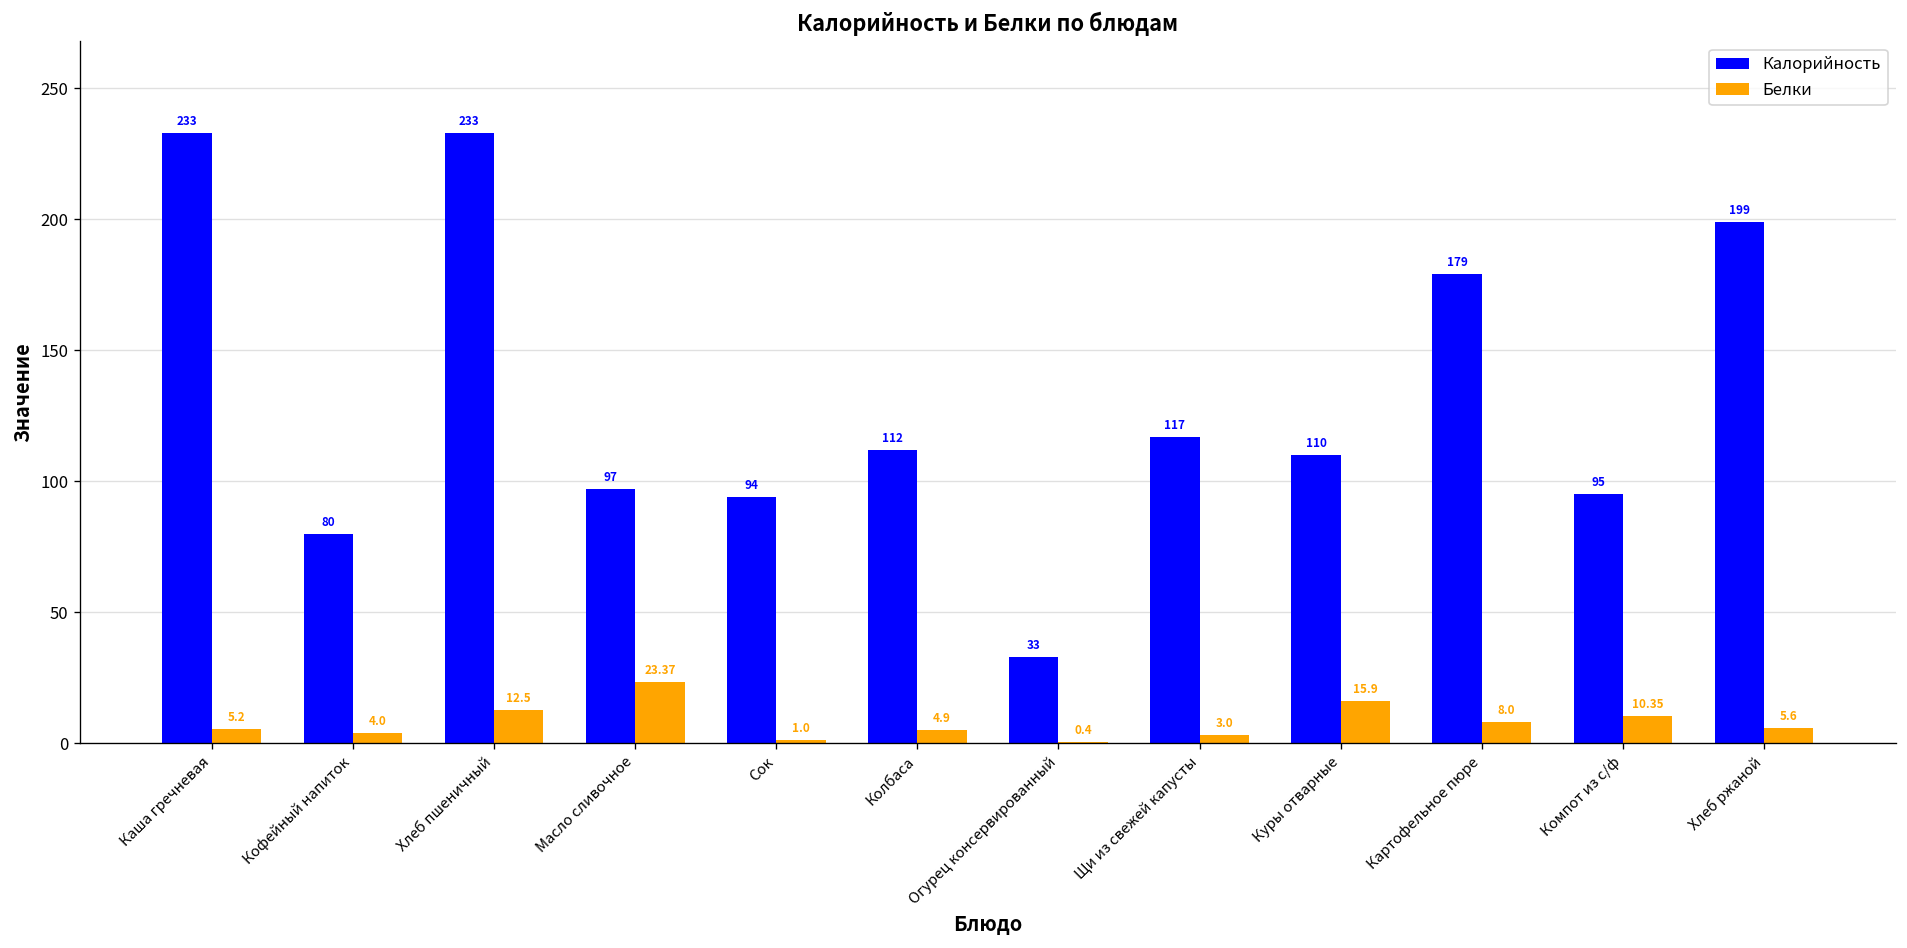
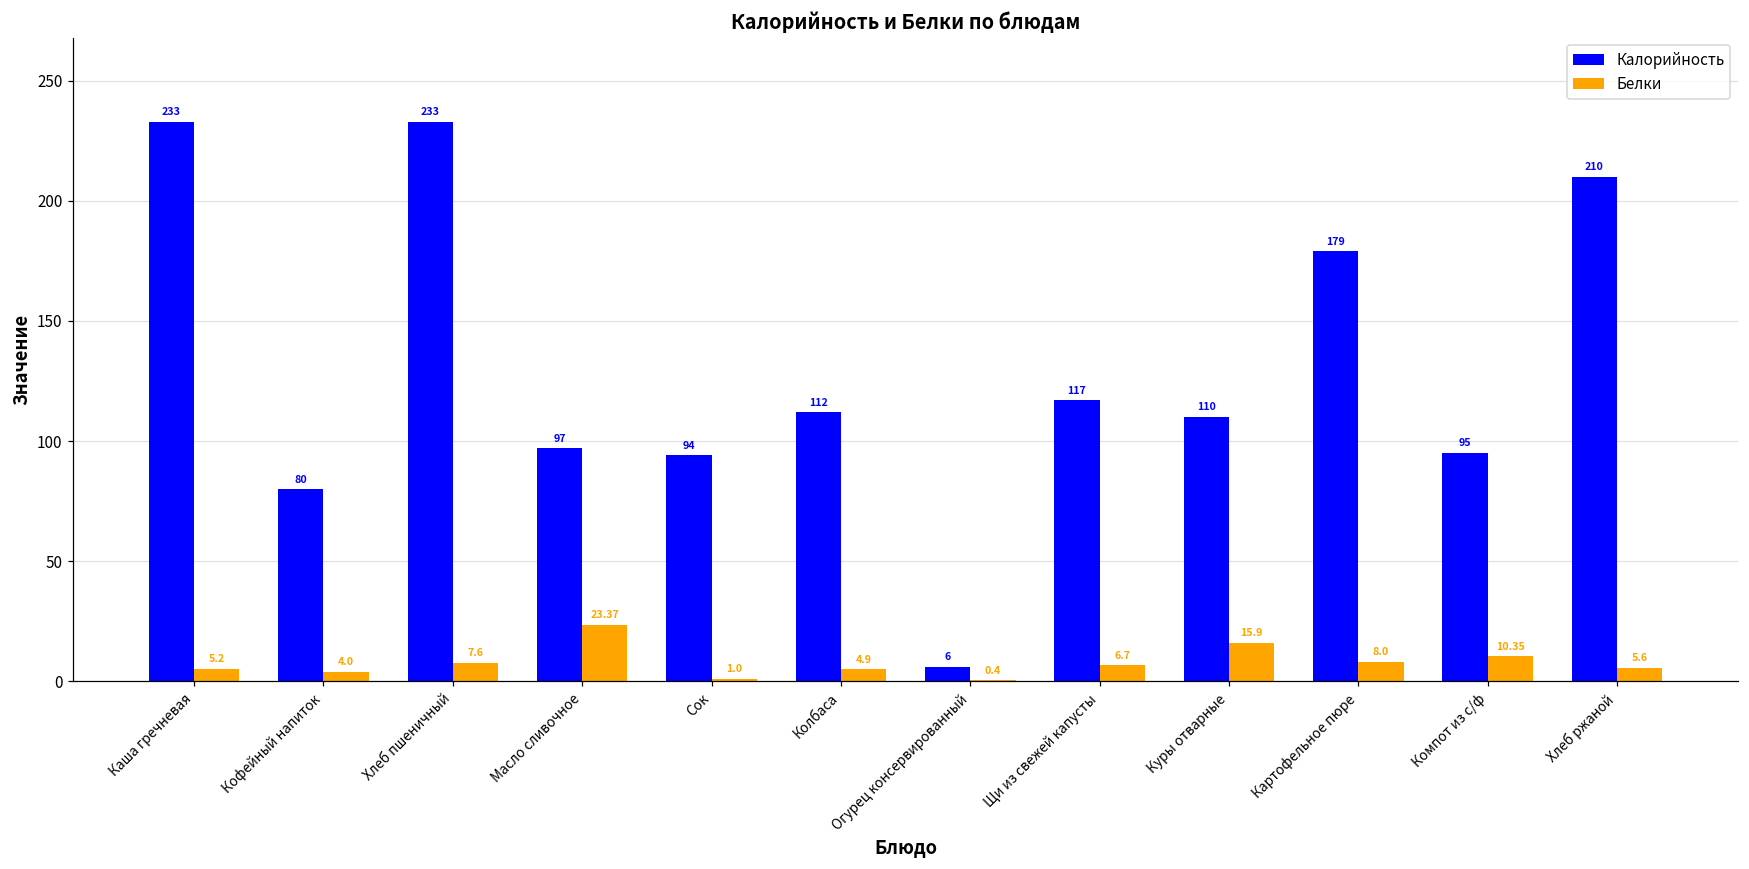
  {
    "Калорийность": {
      "Каша гречневая": 233,
      "Кофейный напиток": 80,
      "Хлеб пшеничный": 233,
      "Масло сливочное": 97,
      "Сок": 94,
      "Колбаса": 112,
-     "Огурец консервированный": 33,
+     "Огурец консервированный": 6,
      "Щи из свежей капусты": 117,
      "Куры отварные": 110,
      "Картофельное пюре": 179,
      "Компот из с/ф": 95,
-     "Хлеб ржаной": 199
+     "Хлеб ржаной": 210
    },
    "Белки": {
      "Каша гречневая": 5.2,
      "Кофейный напиток": 4.0,
-     "Хлеб пшеничный": 12.5,
+     "Хлеб пшеничный": 7.6,
      "Масло сливочное": 23.37,
      "Сок": 1.0,
      "Колбаса": 4.9,
      "Огурец консервированный": 0.4,
-     "Щи из свежей капусты": 3.0,
+     "Щи из свежей капусты": 6.7,
      "Куры отварные": 15.9,
      "Картофельное пюре": 8.0,
      "Компот из с/ф": 10.35,
      "Хлеб ржаной": 5.6
    }
  }
